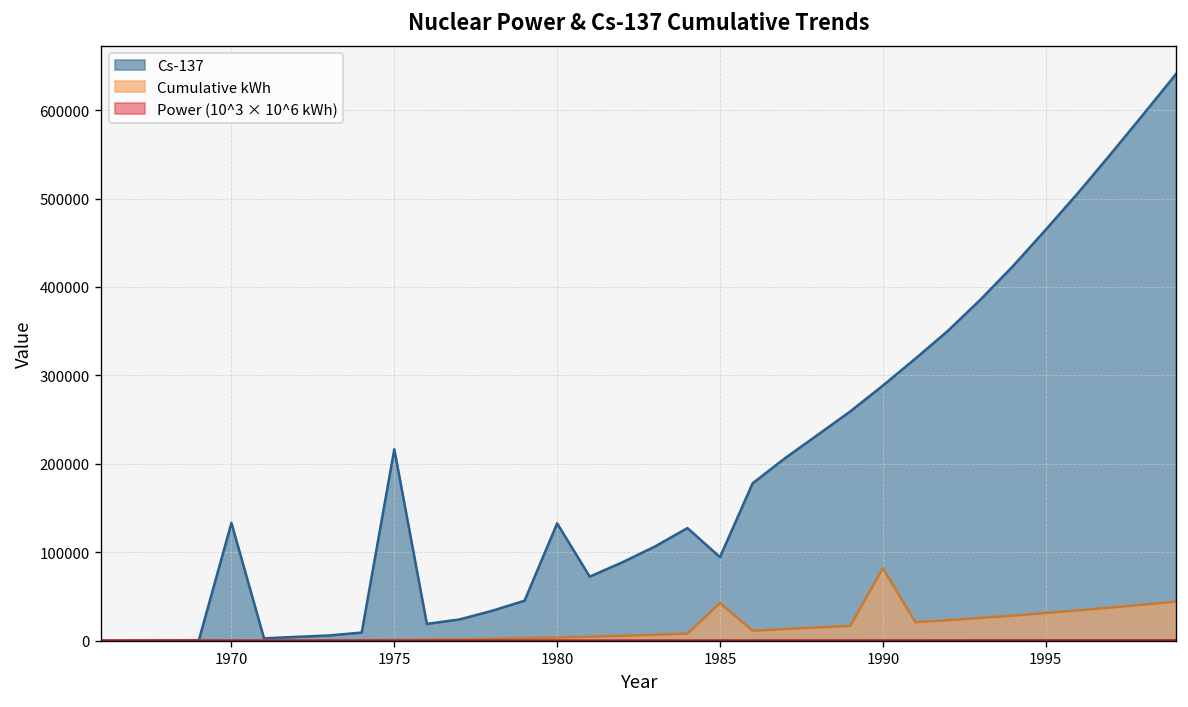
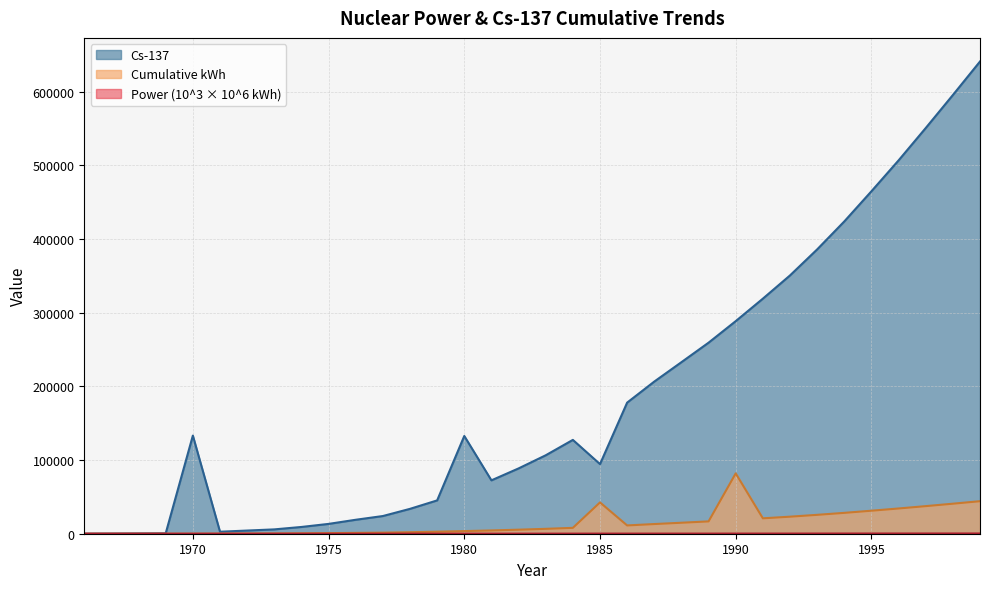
  {
    "Cs-137": {
      "1970": 130000,
-     "1975": 220000,
+     "1975": 10000,
      "1980": 130000,
      "1985": 90000,
      "1990": 290000,
      "1995": 460000
    },
    "Cumulative kWh": {
      "1980": 0,
      "1985": 40000,
      "1990": 80000,
      "1995": 30000
    },
    "Power (10^3 × 10^6 kWh)": {
      "1980": 0,
      "1985": 0,
      "1990": 0,
      "1995": 0
    }
  }
